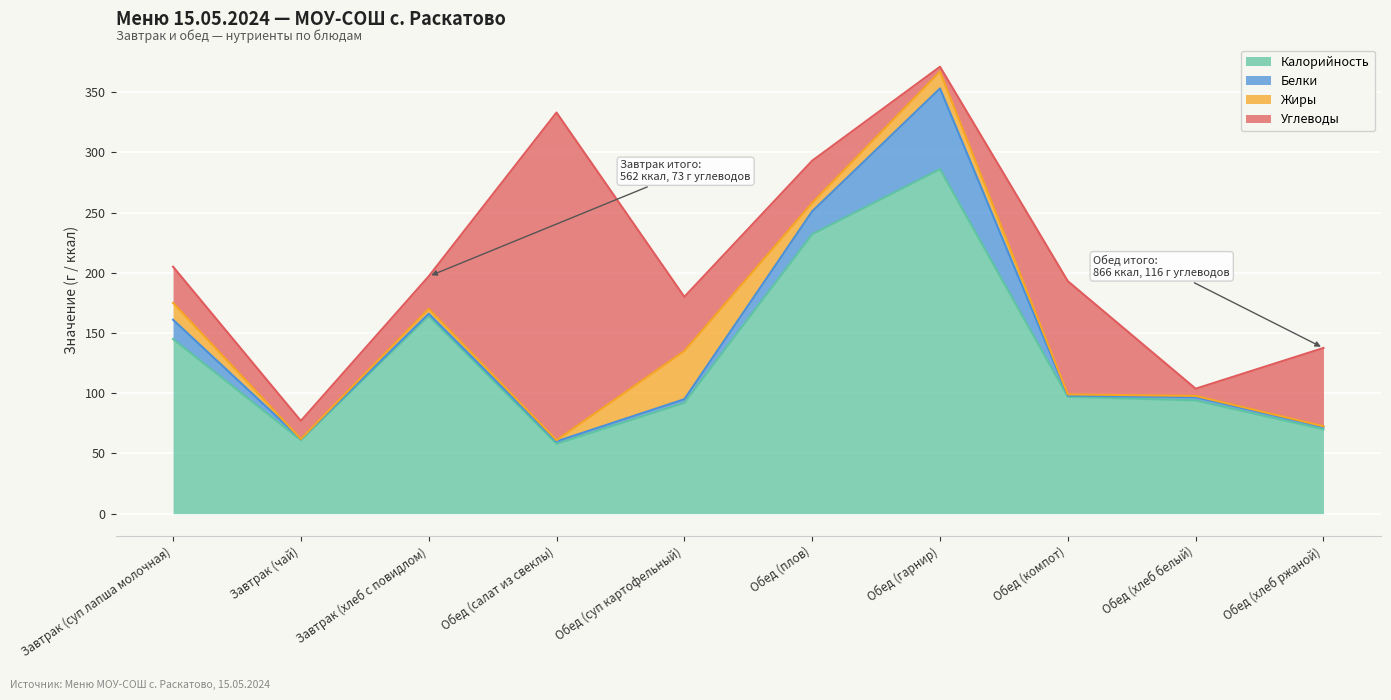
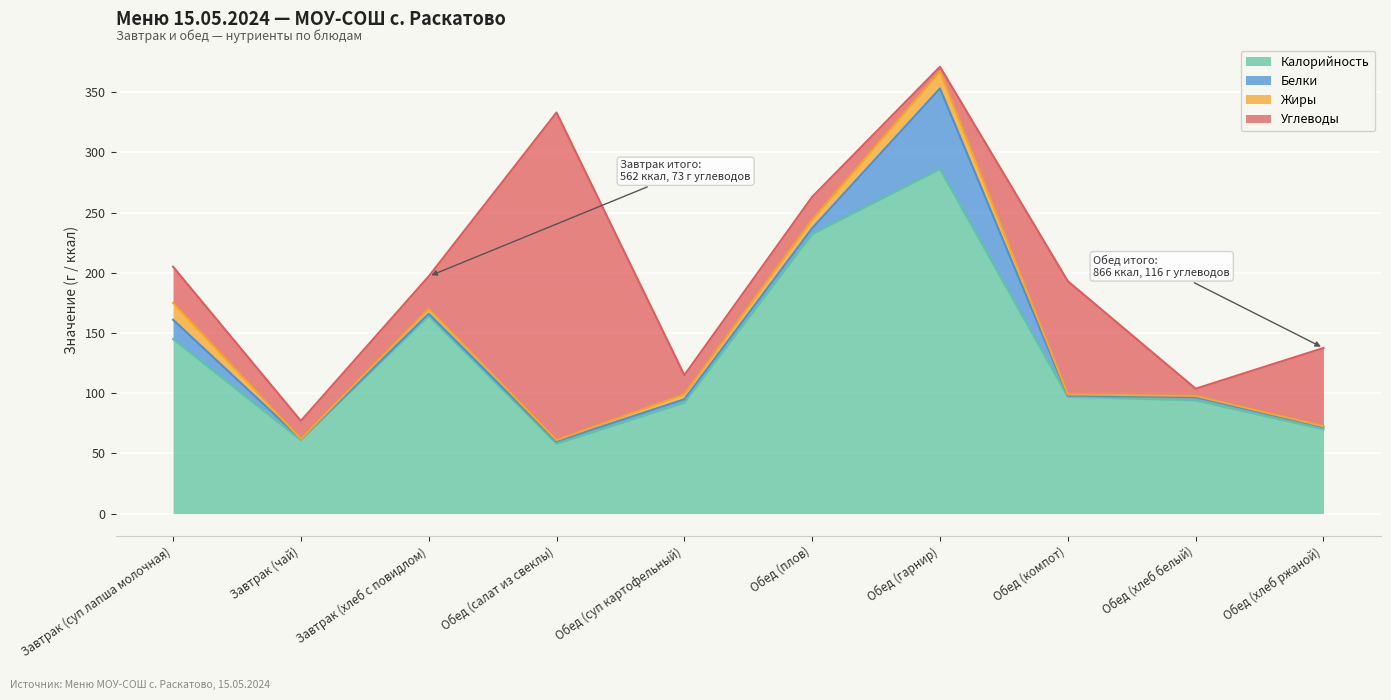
  {
    "Калорийность": {
      "Завтрак (суп лапша молочная)": 145,
      "Обед (суп картофельный)": 92,
      "Обед (плов)": 232,
      "Обед (гарнир)": 286,
      "Обед (хлеб белый)": 94
    },
    "Белки": {
      "Завтрак (суп лапша молочная)": 16,
      "Обед (суп картофельный)": 3,
-     "Обед (плов)": 19,
+     "Обед (плов)": 5,
      "Обед (гарнир)": 67
    },
    "Жиры": {
      "Завтрак (суп лапша молочная)": 14,
      "Завтрак (хлеб с повидлом)": 4,
-     "Обед (суп картофельный)": 40,
+     "Обед (суп картофельный)": 4,
      "Обед (плов)": 7,
      "Обед (гарнир)": 14
    },
    "Углеводы": {
      "Завтрак (суп лапша молочная)": 30,
      "Завтрак (чай)": 15,
      "Обед (салат из свеклы)": 272,
-     "Обед (суп картофельный)": 45,
-     "Обед (плов)": 35,
+     "Обед (суп картофельный)": 16,
+     "Обед (плов)": 19,
      "Обед (гарнир)": 4,
      "Обед (компот)": 94,
      "Обед (хлеб белый)": 6
    }
  }
